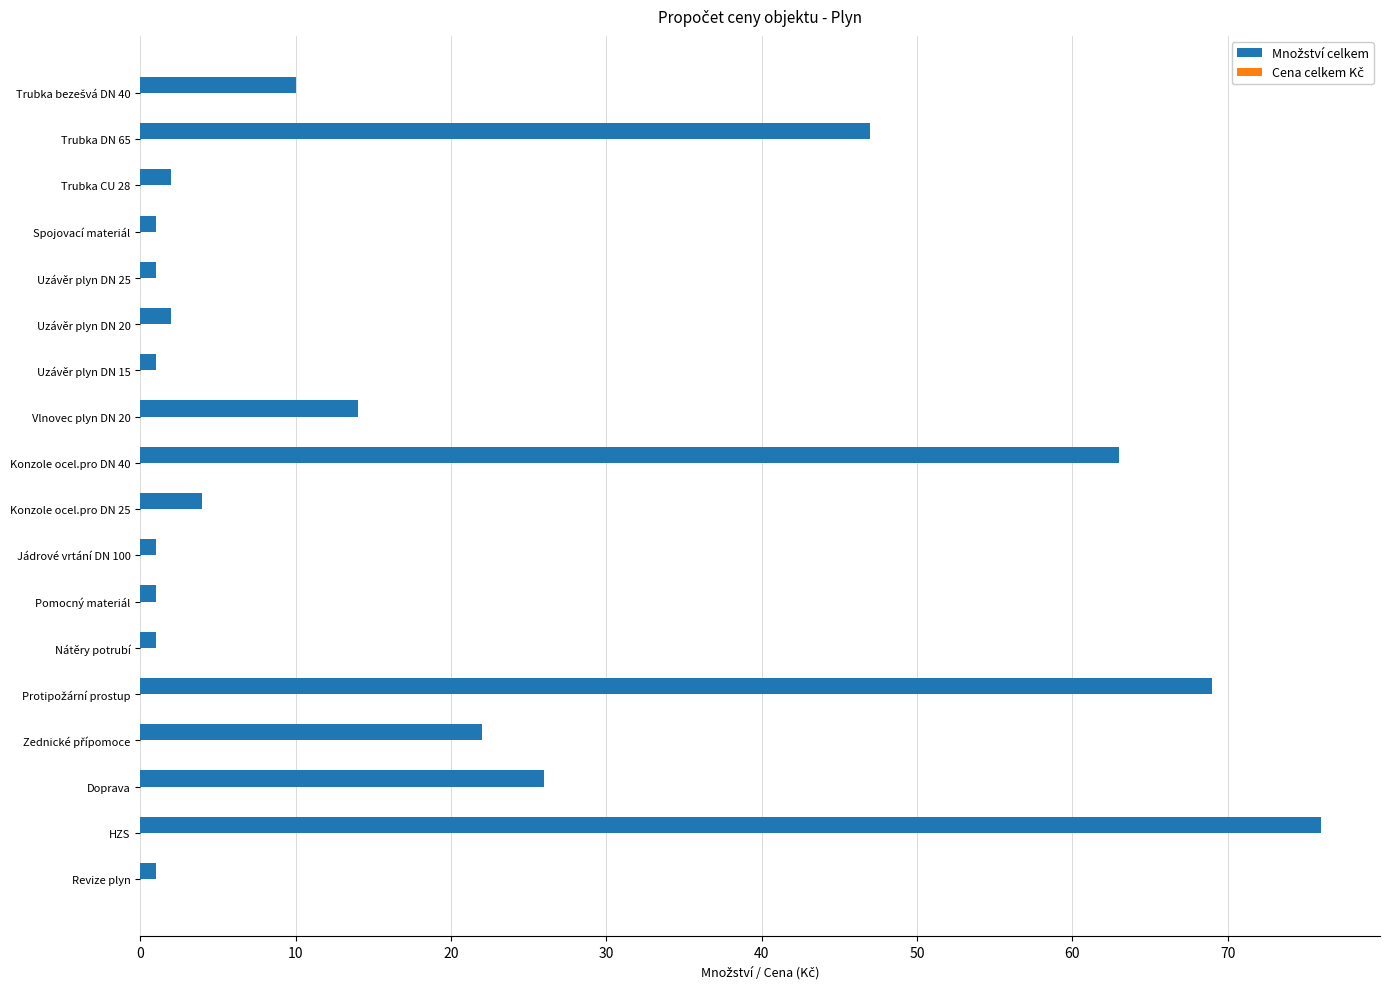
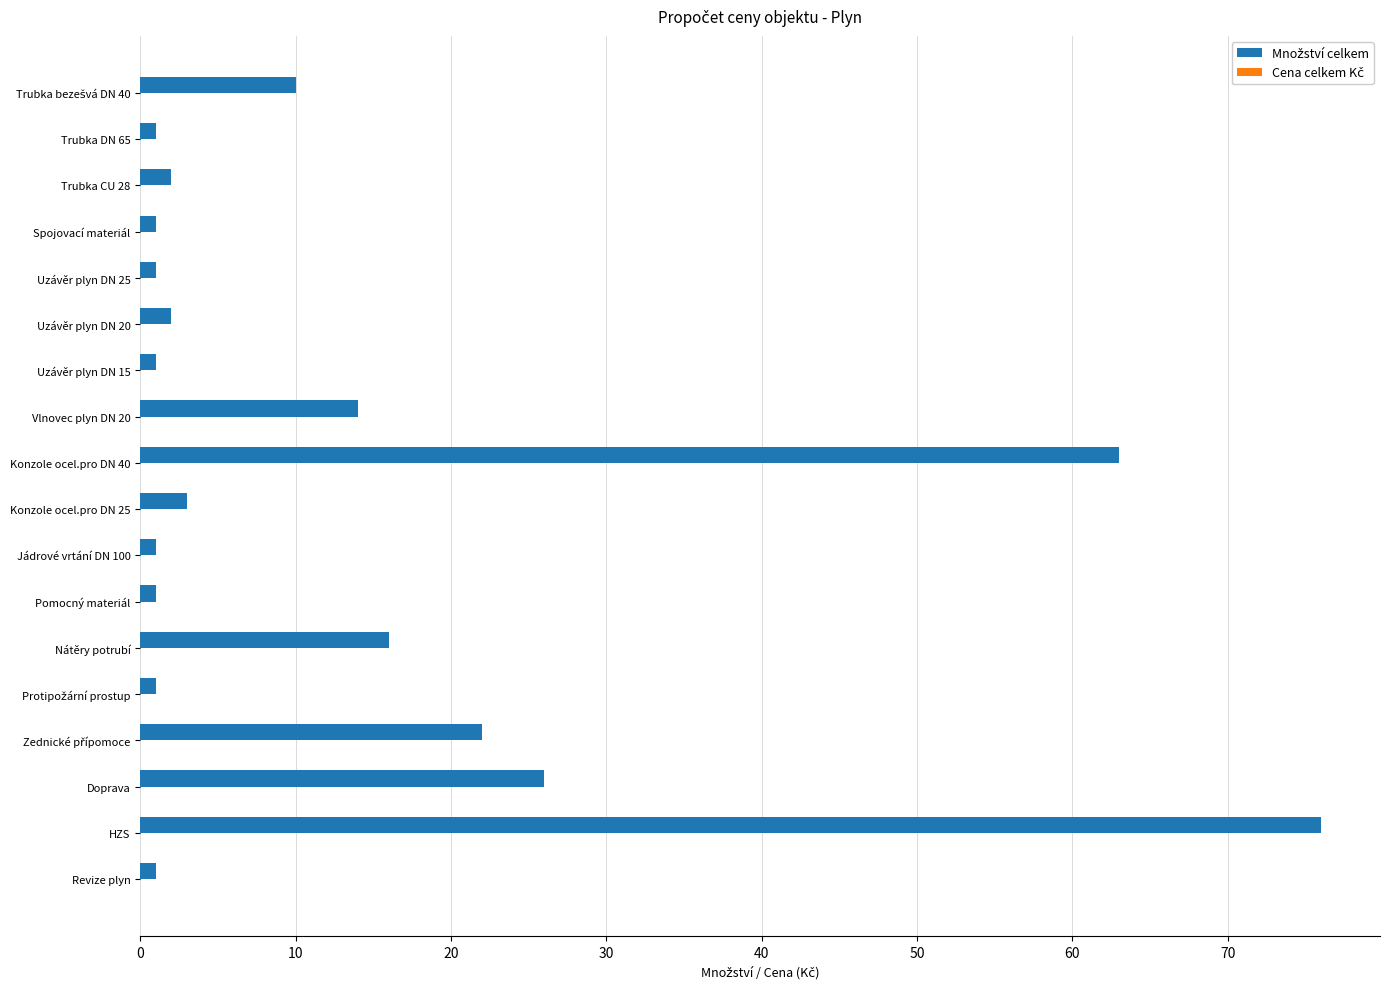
  {
    "Množství celkem": {
      "Trubka bezešvá DN 40": 10,
-     "Trubka DN 65": 47,
+     "Trubka DN 65": 1,
      "Trubka CU 28": 2,
      "Spojovací materiál": 1,
      "Uzávěr plyn DN 25": 1,
      "Uzávěr plyn DN 20": 2,
      "Uzávěr plyn DN 15": 1,
      "Vlnovec plyn DN 20": 14,
      "Konzole ocel.pro DN 40": 63,
-     "Konzole ocel.pro DN 25": 4,
+     "Konzole ocel.pro DN 25": 3,
      "Jádrové vrtání DN 100": 1,
      "Pomocný materiál": 1,
-     "Nátěry potrubí": 1,
-     "Protipožární prostup": 69,
+     "Nátěry potrubí": 16,
+     "Protipožární prostup": 1,
      "Zednické přípomoce": 22,
      "Doprava": 26,
      "HZS": 76,
      "Revize plyn": 1
    },
    "Cena celkem Kč": {
      "Trubka bezešvá DN 40": 0,
      "Trubka DN 65": 0,
      "Trubka CU 28": 0,
      "Spojovací materiál": 0,
      "Uzávěr plyn DN 25": 0,
      "Uzávěr plyn DN 20": 0,
      "Uzávěr plyn DN 15": 0,
      "Vlnovec plyn DN 20": 0,
      "Konzole ocel.pro DN 40": 0,
      "Konzole ocel.pro DN 25": 0,
      "Jádrové vrtání DN 100": 0,
      "Pomocný materiál": 0,
      "Nátěry potrubí": 0,
      "Protipožární prostup": 0,
      "Zednické přípomoce": 0,
      "Doprava": 0,
      "HZS": 0,
      "Revize plyn": 0
    }
  }
